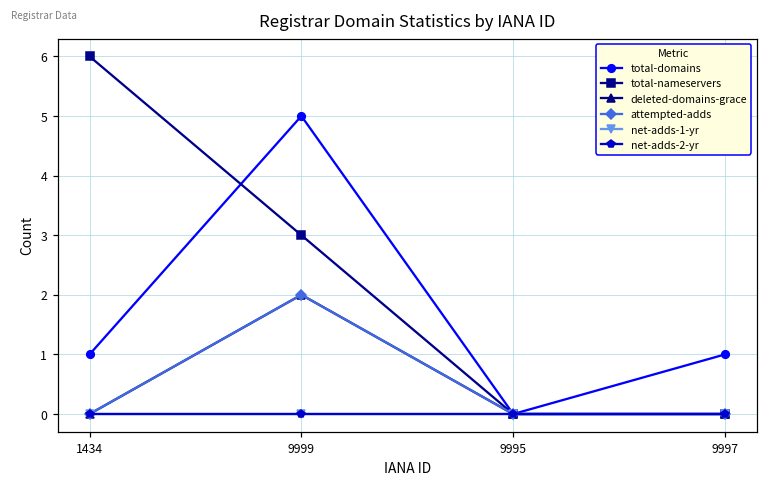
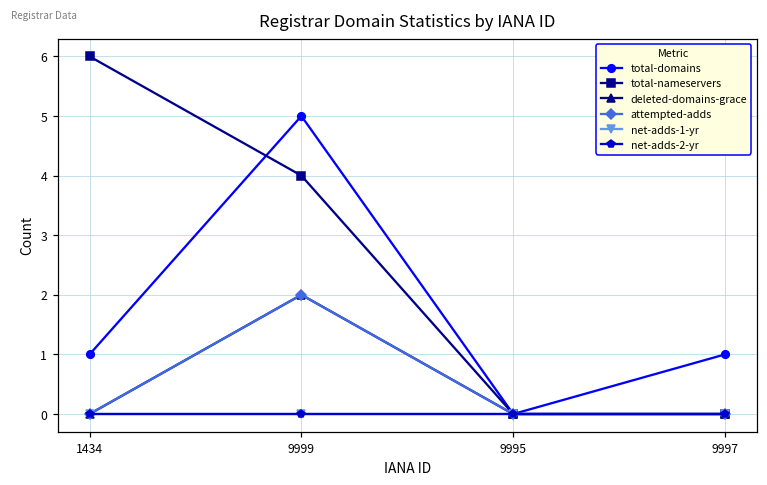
  {
    "total-nameservers": {
      "1434": 6,
-     "9999": 3
+     "9999": 4
    },
    "attempted-adds": {
      "9999": 2
    }
  }
